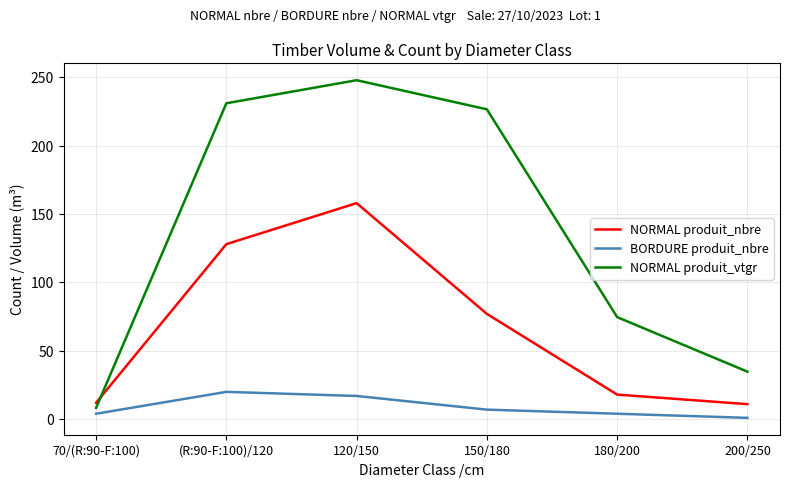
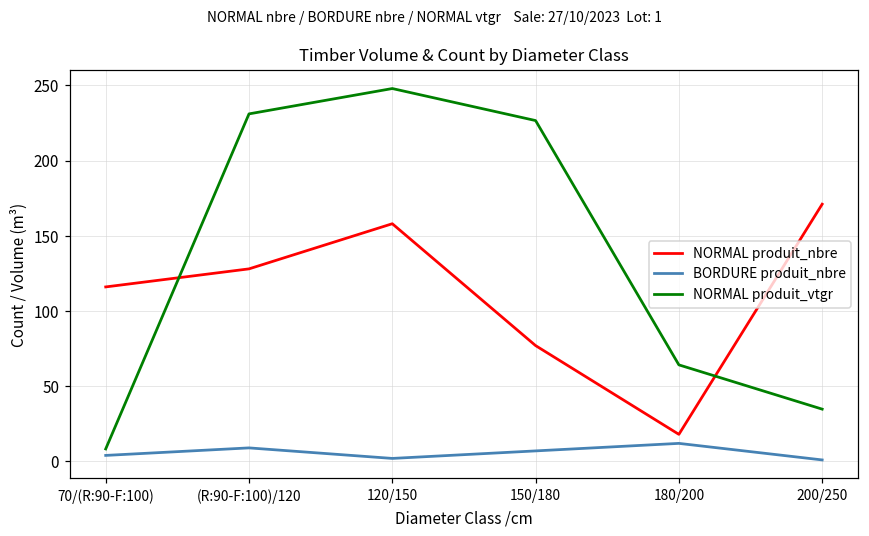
  {
    "NORMAL produit_nbre": {
-     "70/(R:90-F:100)": 12,
+     "70/(R:90-F:100)": 116,
      "(R:90-F:100)/120": 128,
      "120/150": 158,
      "150/180": 77,
      "180/200": 18,
-     "200/250": 11
+     "200/250": 171
    },
    "BORDURE produit_nbre": {
      "70/(R:90-F:100)": 4,
-     "(R:90-F:100)/120": 20,
-     "120/150": 17,
+     "(R:90-F:100)/120": 9,
+     "120/150": 2,
      "150/180": 7,
-     "180/200": 4,
+     "180/200": 12,
      "200/250": 1
    },
    "NORMAL produit_vtgr": {
      "70/(R:90-F:100)": 8,
      "(R:90-F:100)/120": 231,
      "120/150": 248,
      "150/180": 227,
-     "180/200": 75,
+     "180/200": 64,
      "200/250": 35
    }
  }
